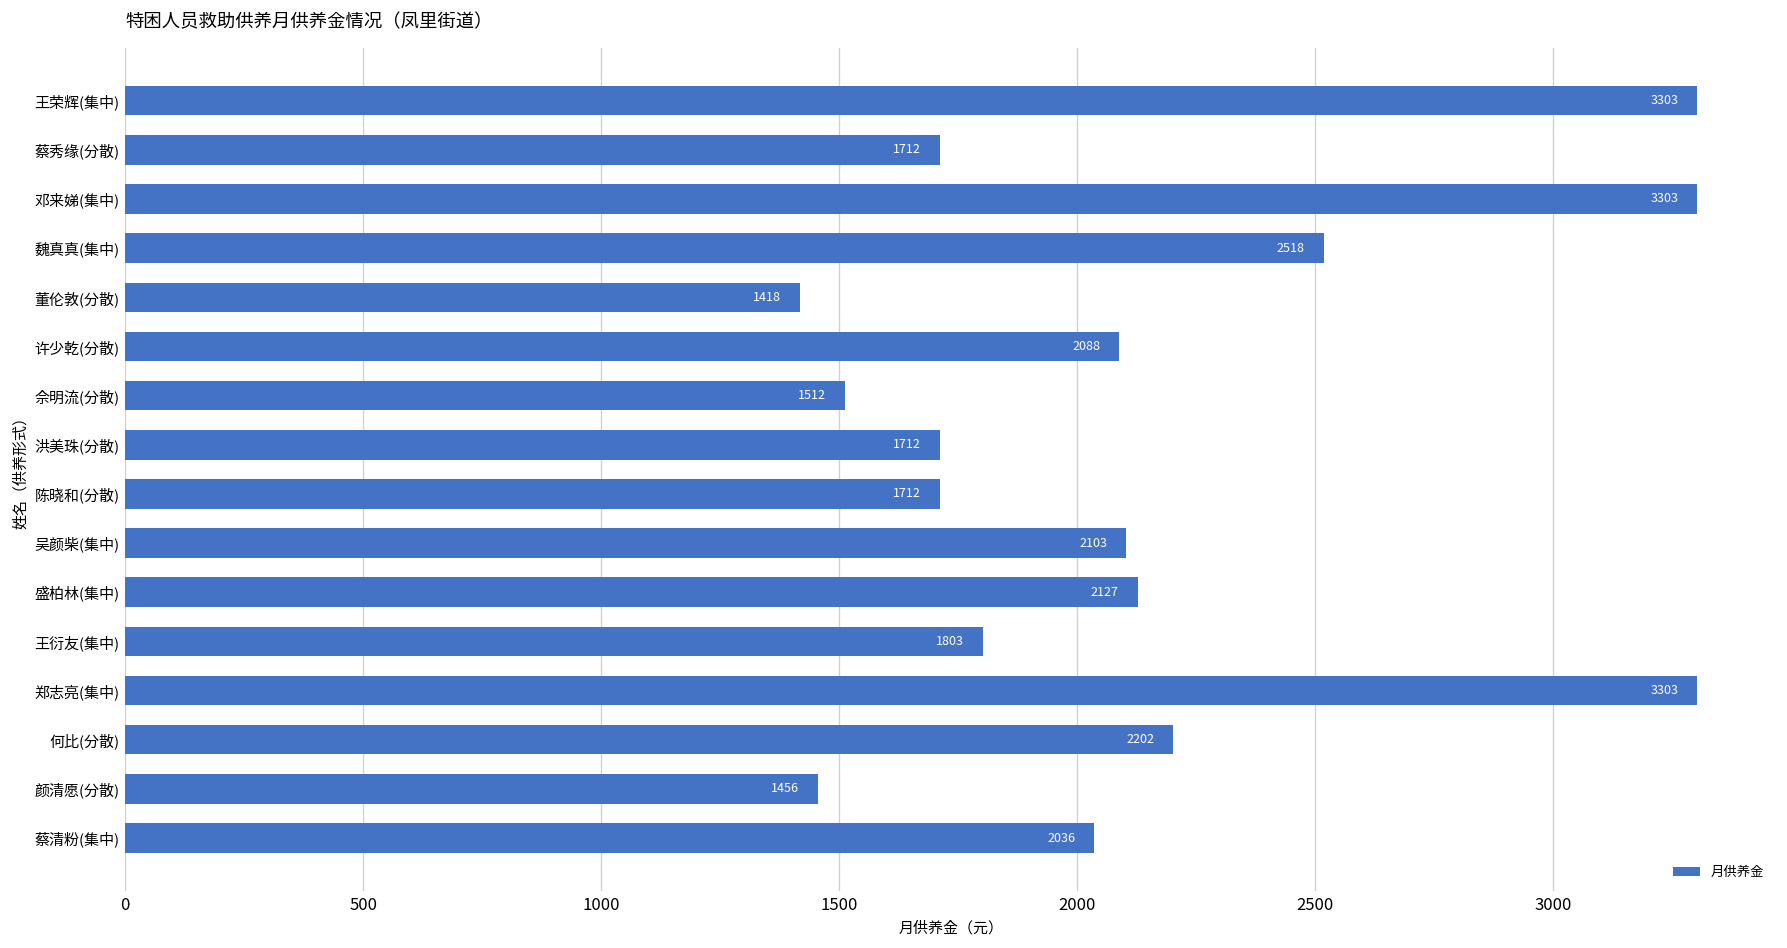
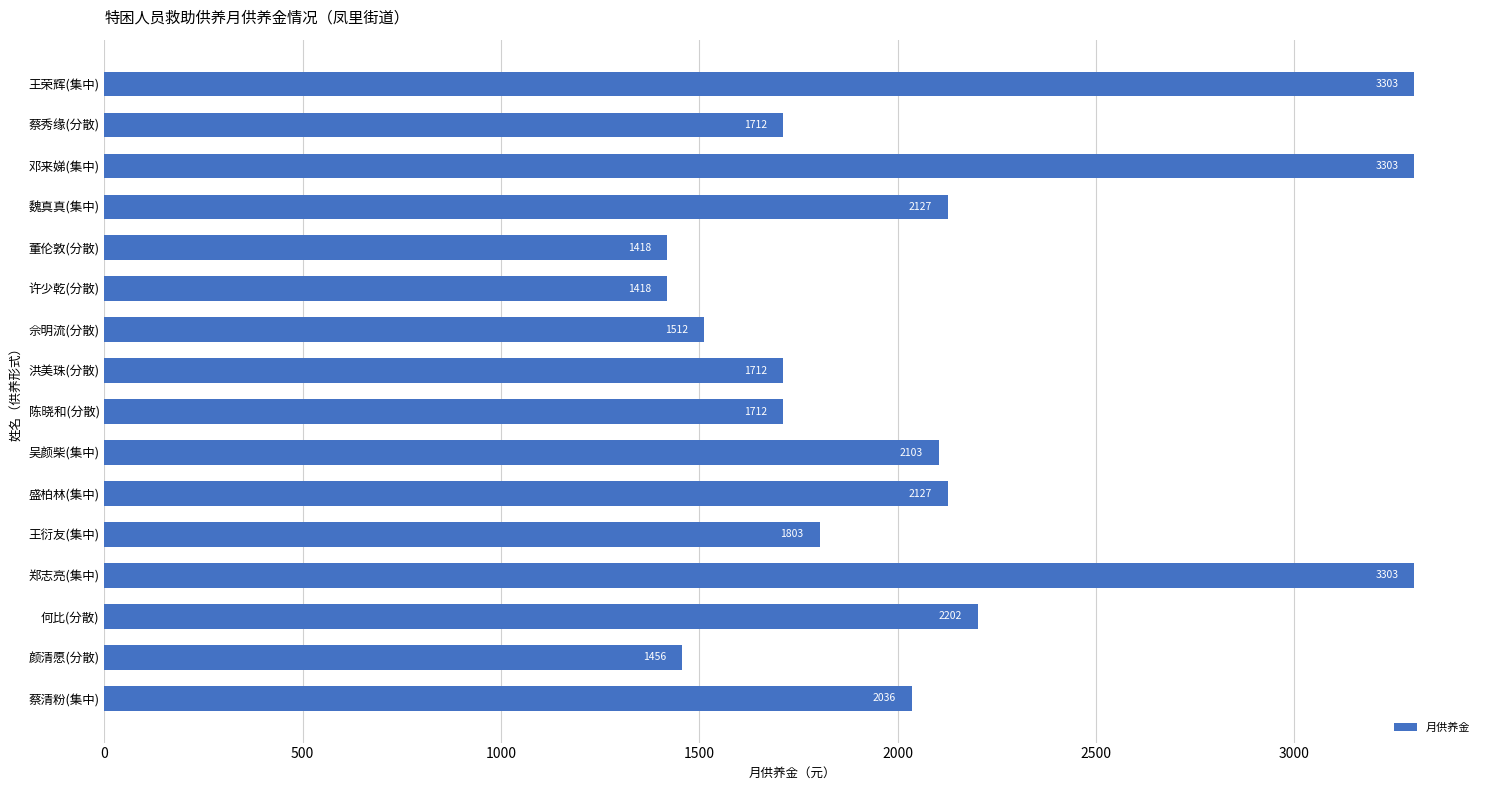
  {
    "王荣辉(集中)": 3303,
    "蔡秀缘(分散)": 1712,
    "邓来娣(集中)": 3303,
-   "魏真真(集中)": 2518,
+   "魏真真(集中)": 2127,
    "董伦敦(分散)": 1418,
-   "许少乾(分散)": 2088,
+   "许少乾(分散)": 1418,
    "佘明流(分散)": 1512,
    "洪美珠(分散)": 1712,
    "陈晓和(分散)": 1712,
    "吴颜柴(集中)": 2103,
    "盛柏林(集中)": 2127,
    "王衍友(集中)": 1803,
    "郑志亮(集中)": 3303,
    "何比(分散)": 2202,
    "颜清愿(分散)": 1456,
    "蔡清粉(集中)": 2036
  }
